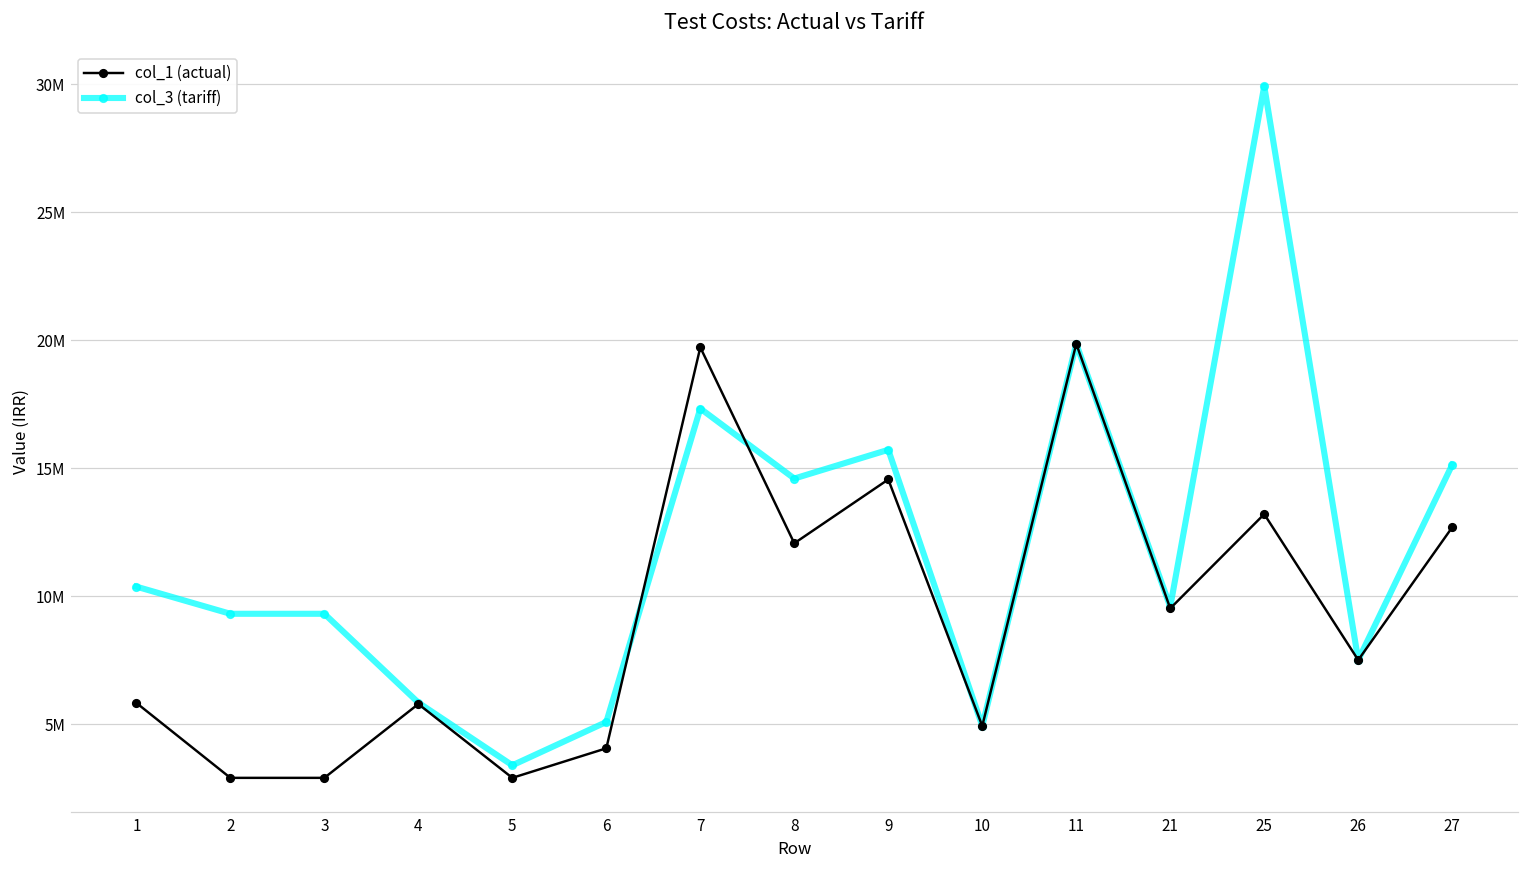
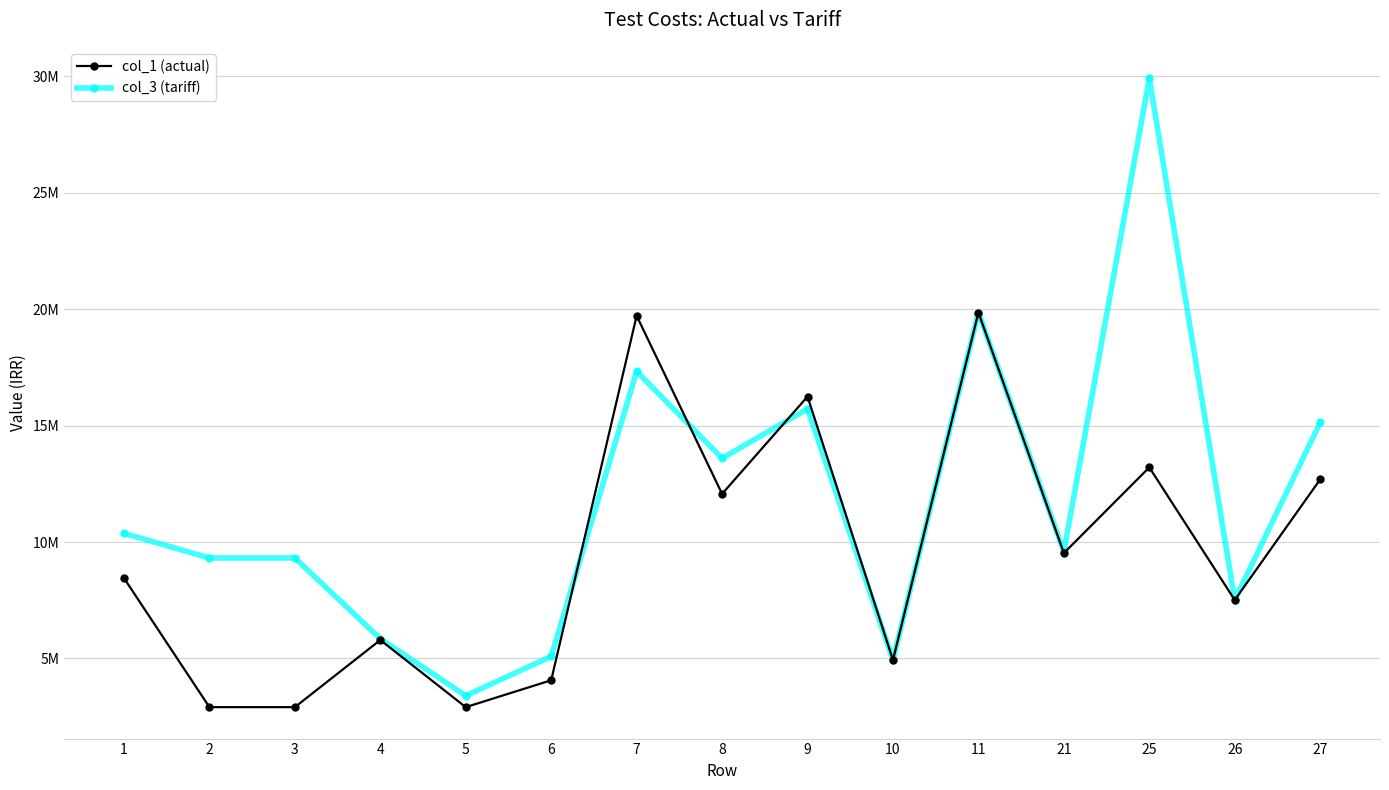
  {
    "col_1 (actual)": {
-     "1": 5800000,
+     "1": 8500000,
      "2": 2900000,
      "3": 2900000,
      "5": 2900000,
      "6": 4100000,
      "7": 19700000,
      "8": 12100000,
-     "9": 14600000,
+     "9": 16200000,
      "25": 13200000,
      "27": 12700000
    },
    "col_3 (tariff)": {
      "1": 10400000,
      "2": 9300000,
      "3": 9300000,
      "5": 3400000,
      "6": 5100000,
      "7": 17300000,
-     "8": 14600000,
+     "8": 13600000,
      "9": 15700000,
      "25": 29900000,
      "27": 15100000
    }
  }
